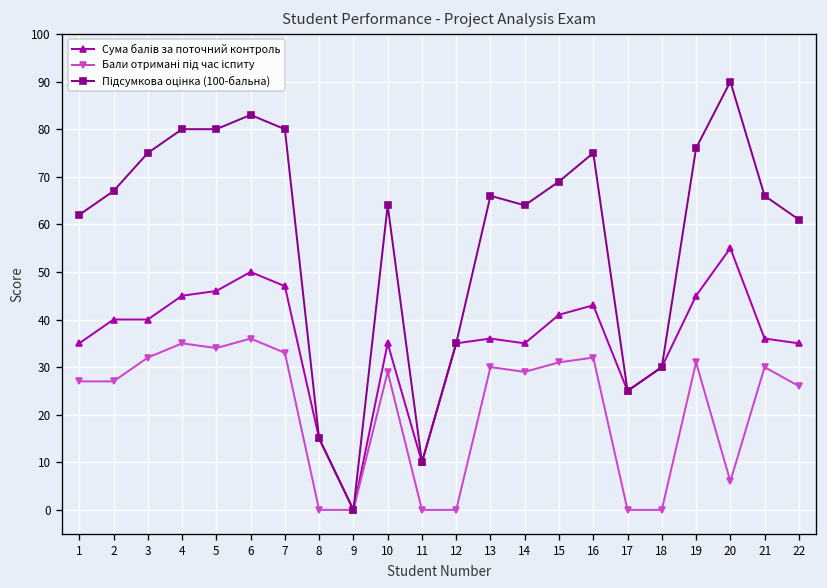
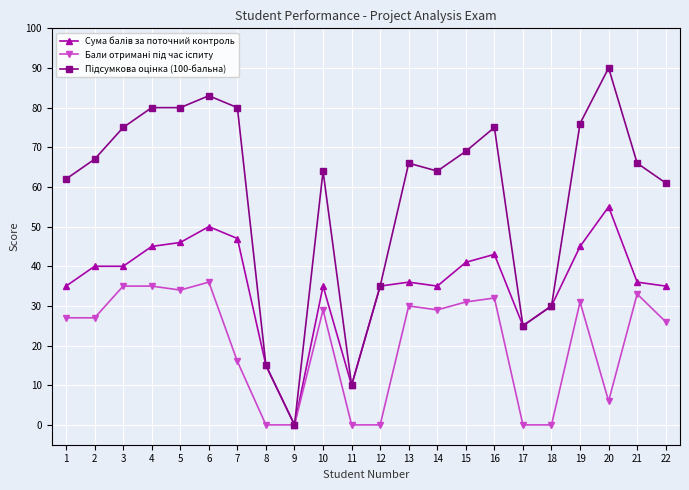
  {
    "Бали отримані під час іспиту": {
      "1": 27,
      "2": 27,
-     "3": 32,
+     "3": 35,
      "4": 35,
      "5": 34,
      "6": 36,
-     "7": 33,
+     "7": 16,
      "8": 0,
      "10": 29,
      "11": 0,
      "12": 0,
      "13": 30,
      "14": 29,
      "15": 31,
      "16": 32,
      "17": 0,
      "18": 0,
      "19": 31,
      "20": 6,
-     "21": 30,
+     "21": 33,
      "22": 26
    }
  }
